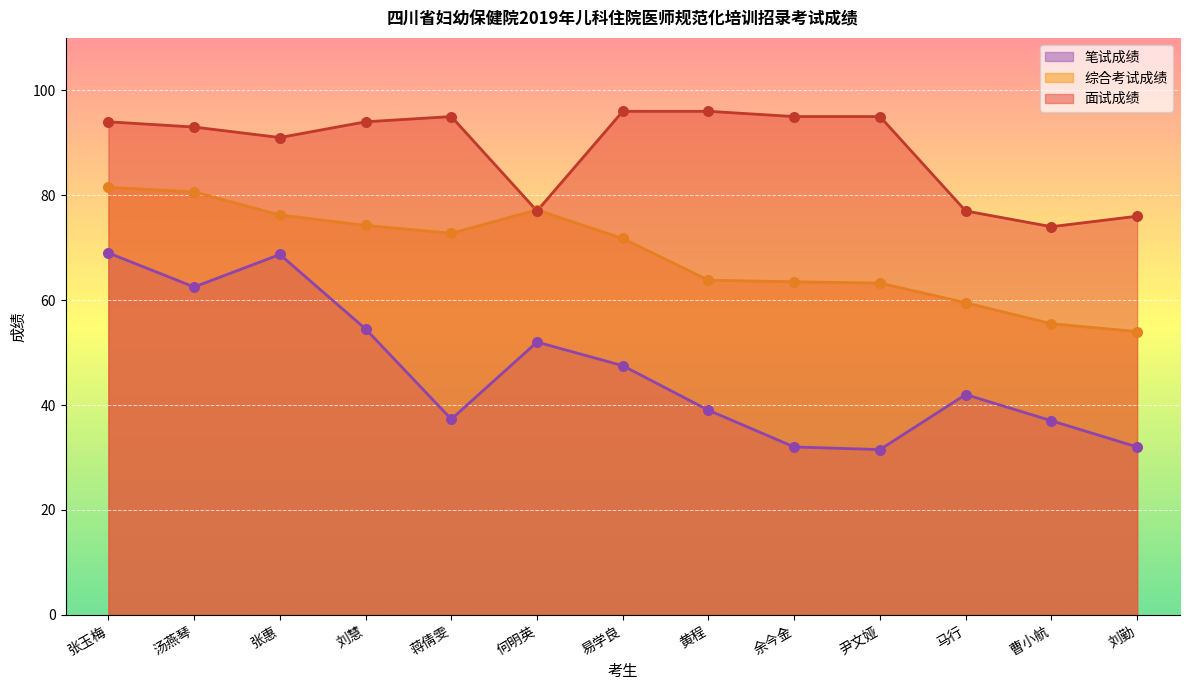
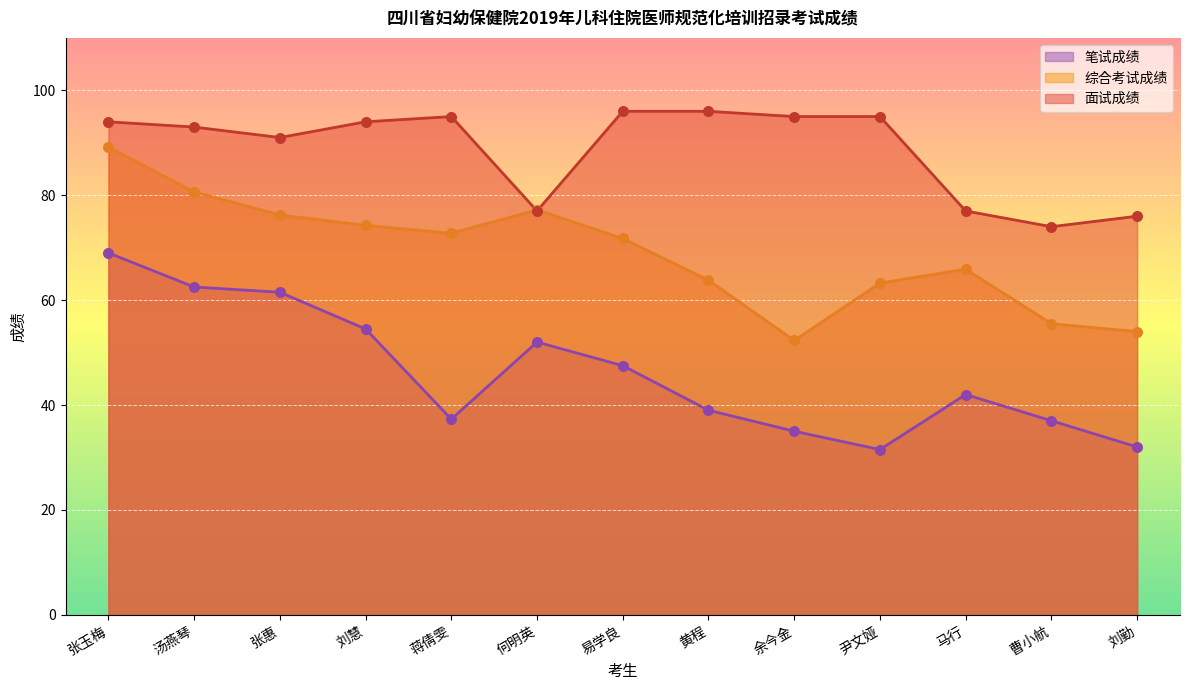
  {
    "笔试成绩": {
      "张玉梅": 69,
      "汤燕琴": 63,
-     "张惠": 69,
+     "张惠": 62,
      "刘慧": 55,
      "蒋倩雯": 37,
      "何明英": 52,
      "易学良": 48,
      "黄程": 39,
-     "余今金": 32,
+     "余今金": 35,
      "尹文娅": 32,
      "马行": 42,
      "曹小航": 37,
      "刘勤": 32
    },
    "综合考试成绩": {
-     "张玉梅": 82,
+     "张玉梅": 89,
      "汤燕琴": 81,
      "张惠": 76,
      "刘慧": 74,
      "蒋倩雯": 73,
      "易学良": 72,
      "黄程": 64,
-     "余今金": 64,
+     "余今金": 52,
      "尹文娅": 63,
-     "马行": 60,
+     "马行": 66,
      "曹小航": 56,
      "刘勤": 54
    },
    "面试成绩": {
      "张玉梅": 94,
      "汤燕琴": 93,
      "张惠": 91,
      "刘慧": 94,
      "蒋倩雯": 95,
      "易学良": 96,
      "黄程": 96,
      "余今金": 95,
      "尹文娅": 95,
      "马行": 77,
      "曹小航": 74,
      "刘勤": 76
    }
  }
